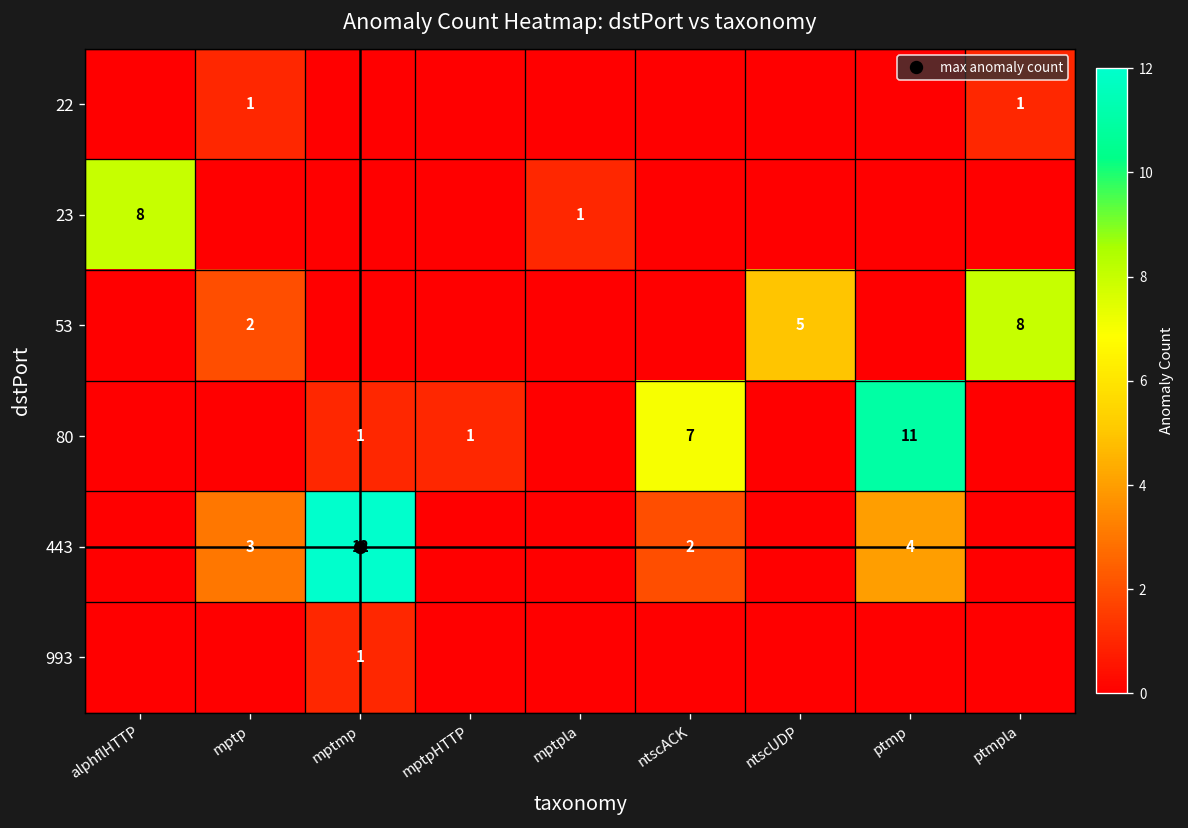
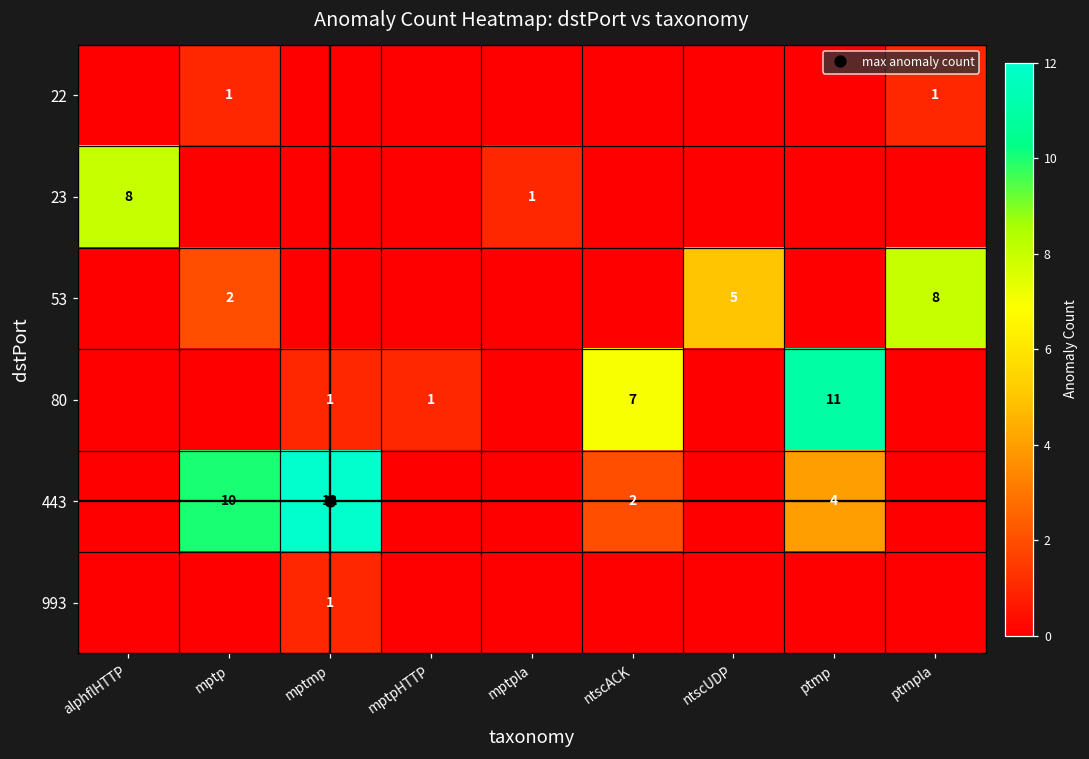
  {
    "22": {
      "mptp": 1,
      "ptmpla": 1
    },
    "23": {
      "alphflHTTP": 8,
      "mptpla": 1
    },
    "53": {
      "mptp": 2,
      "ntscUDP": 5,
      "ptmpla": 8
    },
    "80": {
      "mptmp": 1,
      "mptpHTTP": 1,
      "ntscACK": 7,
      "ptmp": 11
    },
    "443": {
-     "mptp": 3,
+     "mptp": 10,
      "ntscACK": 2,
      "ptmp": 4
    },
    "993": {
      "mptmp": 1
    }
  }
